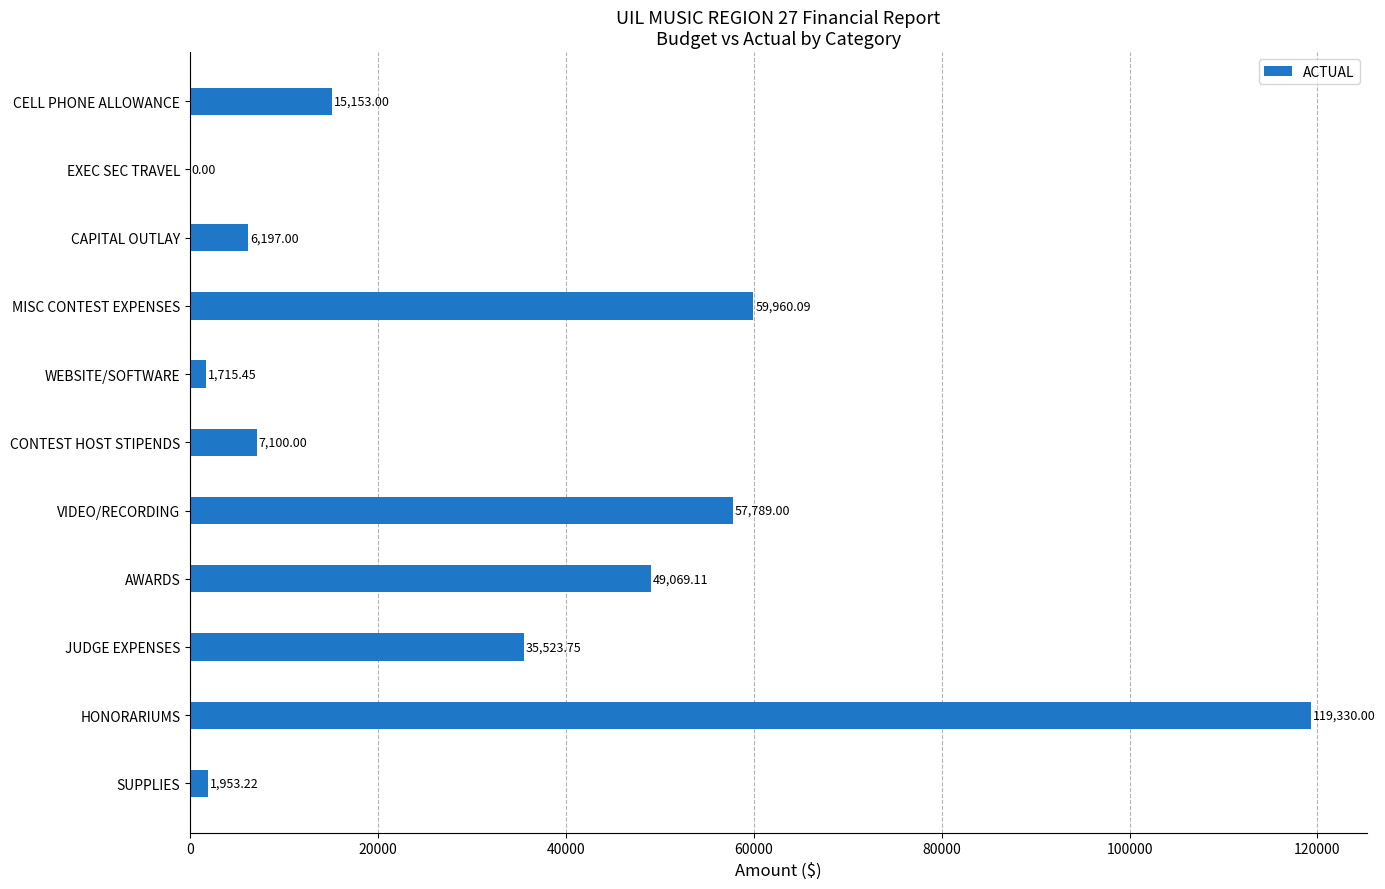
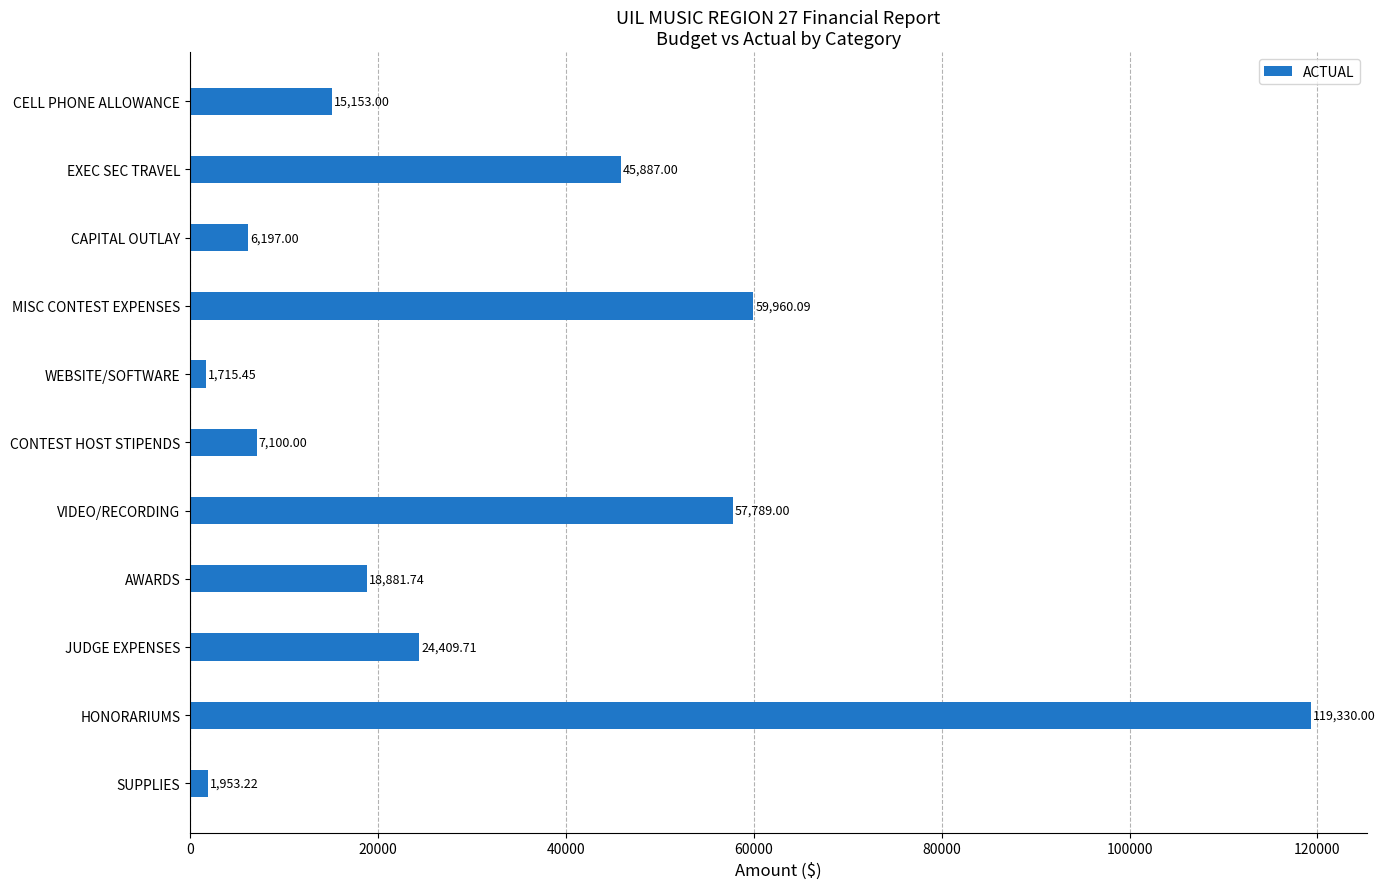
  {
    "CELL PHONE ALLOWANCE": "15,153.00",
-   "EXEC SEC TRAVEL": "0.00",
+   "EXEC SEC TRAVEL": "45,887.00",
    "CAPITAL OUTLAY": "6,197.00",
    "MISC CONTEST EXPENSES": "59,960.09",
    "WEBSITE/SOFTWARE": "1,715.45",
    "CONTEST HOST STIPENDS": "7,100.00",
    "VIDEO/RECORDING": "57,789.00",
-   "AWARDS": "49,069.11",
-   "JUDGE EXPENSES": "35,523.75",
+   "AWARDS": "18,881.74",
+   "JUDGE EXPENSES": "24,409.71",
    "HONORARIUMS": "119,330.00",
    "SUPPLIES": "1,953.22"
  }
